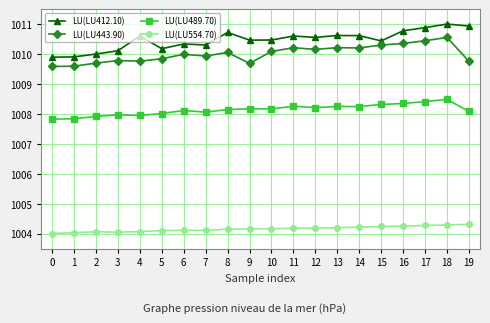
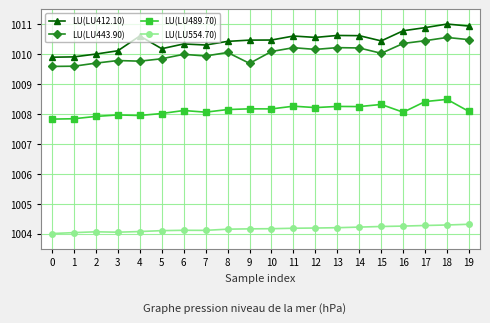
  {
    "LU(LU412.10)": {
      "0": 1009.9,
      "1": 1009.9,
      "2": 1010.0,
      "3": 1010.1,
      "5": 1010.2,
      "6": 1010.3,
      "7": 1010.3,
-     "8": 1010.7,
+     "8": 1010.4,
      "9": 1010.5,
      "10": 1010.5,
      "11": 1010.6,
      "12": 1010.6,
      "13": 1010.6,
      "14": 1010.6,
      "15": 1010.4,
      "16": 1010.8,
      "17": 1010.9,
      "18": 1011.0,
      "19": 1010.9
    },
    "LU(LU443.90)": {
      "0": 1009.6,
      "1": 1009.6,
      "2": 1009.7,
      "3": 1009.8,
      "4": 1009.8,
      "5": 1009.8,
      "6": 1010.0,
      "7": 1009.9,
      "8": 1010.1,
      "9": 1009.7,
      "10": 1010.1,
      "11": 1010.2,
      "12": 1010.2,
      "13": 1010.2,
      "14": 1010.2,
-     "15": 1010.3,
+     "15": 1010.0,
      "16": 1010.4,
      "17": 1010.4,
      "18": 1010.6,
-     "19": 1009.8
+     "19": 1010.5
    },
    "LU(LU489.70)": {
      "0": 1007.8,
      "1": 1007.8,
      "2": 1007.9,
      "3": 1008.0,
      "4": 1007.9,
      "5": 1008.0,
      "6": 1008.1,
      "7": 1008.1,
      "8": 1008.1,
      "9": 1008.2,
      "10": 1008.2,
      "11": 1008.3,
      "12": 1008.2,
      "13": 1008.2,
      "14": 1008.2,
      "15": 1008.3,
-     "16": 1008.3,
+     "16": 1008.1,
      "17": 1008.4,
      "18": 1008.5,
      "19": 1008.1
    },
    "LU(LU554.70)": {
      "0": 1004.0,
      "1": 1004.0,
      "2": 1004.1,
      "3": 1004.0,
      "4": 1004.1,
      "5": 1004.1,
      "6": 1004.1,
      "7": 1004.1,
      "8": 1004.1,
      "9": 1004.2,
      "10": 1004.2,
      "11": 1004.2,
      "12": 1004.2,
      "13": 1004.2,
      "14": 1004.2,
      "15": 1004.2,
      "16": 1004.2,
      "17": 1004.3,
      "18": 1004.3,
      "19": 1004.3
    }
  }
